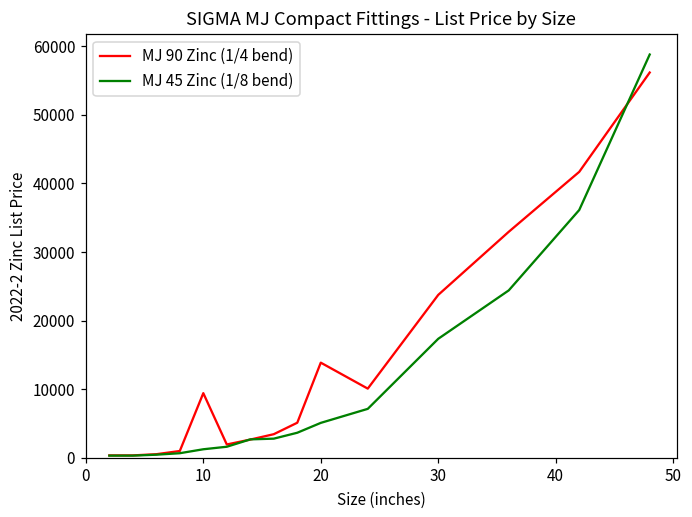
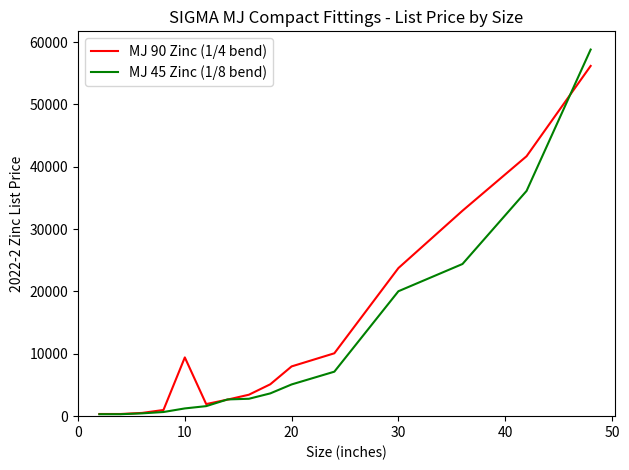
  {
    "MJ 90 Zinc (1/4 bend)": {
      "10": 9000,
-     "20": 14000,
+     "20": 8000,
      "30": 24000
    },
    "MJ 45 Zinc (1/8 bend)": {
      "10": 1000,
      "20": 5000,
-     "30": 17000
+     "30": 20000
    }
  }
